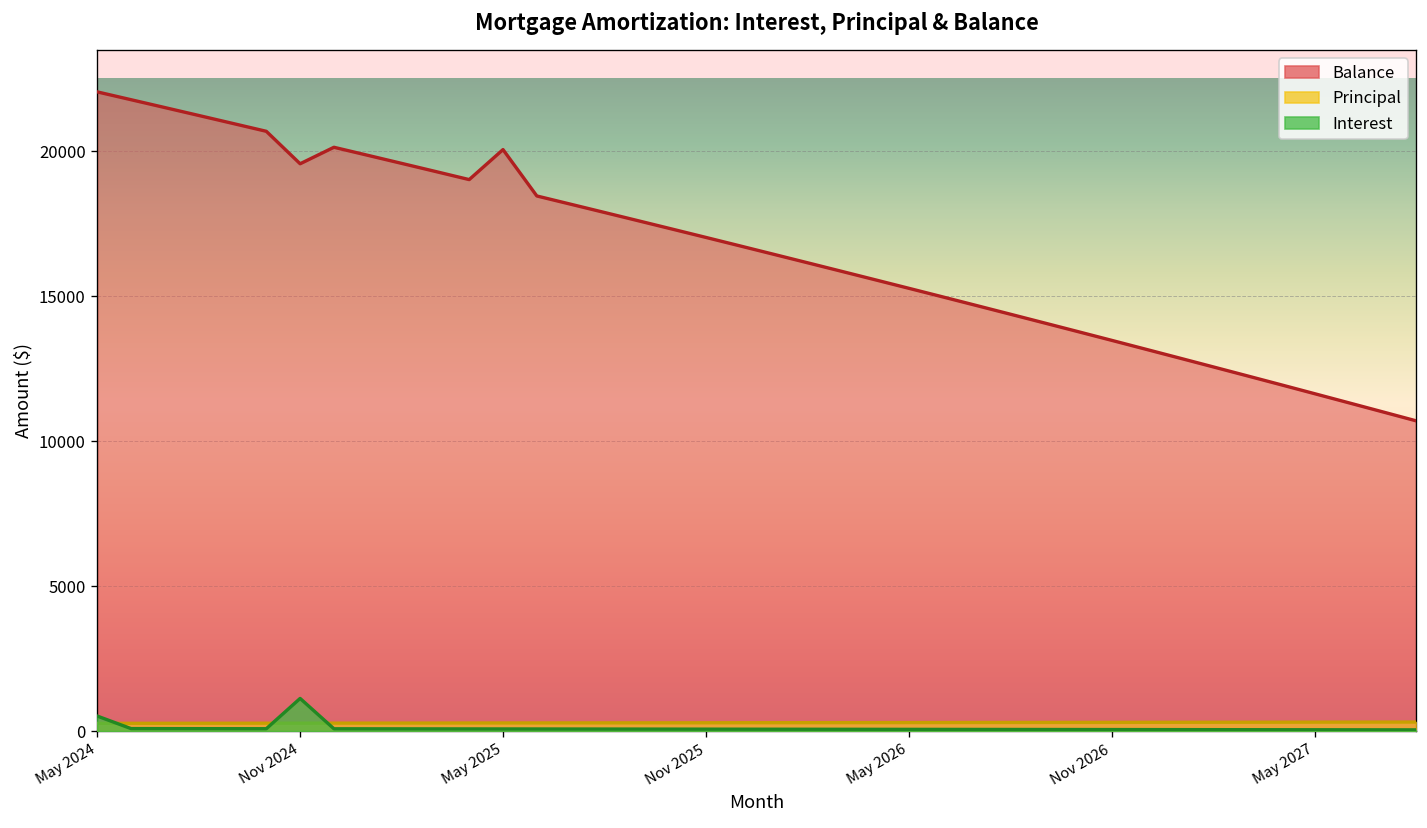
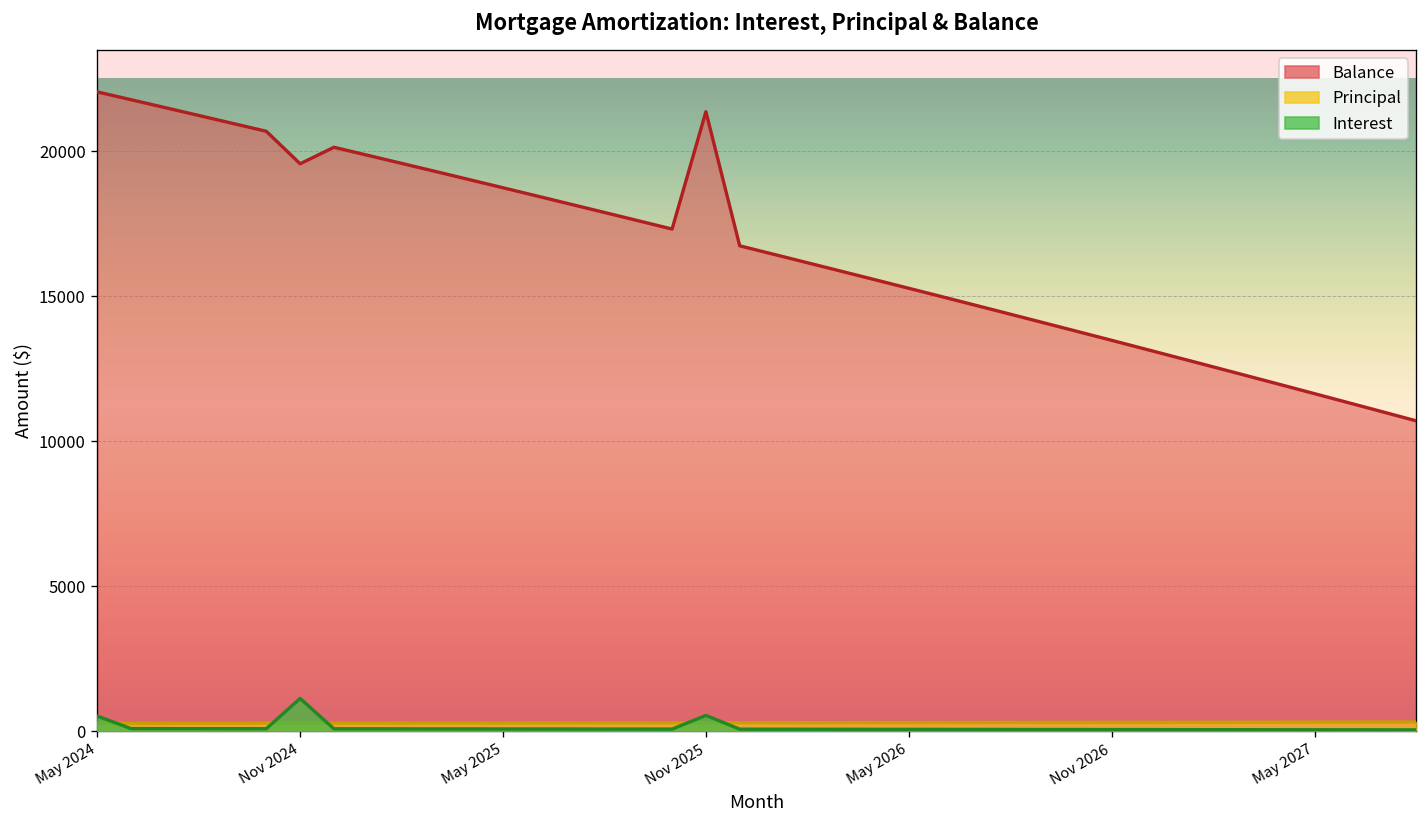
  {
    "Balance": {
      "May 2024": 22100,
      "Nov 2024": 19600,
-     "May 2025": 20100,
-     "Nov 2025": 17000,
+     "May 2025": 18700,
+     "Nov 2025": 21400,
      "May 2026": 15300,
      "Nov 2026": 13500,
      "May 2027": 11600
    },
    "Principal": {
      "May 2024": 300,
      "Nov 2024": 300,
      "May 2025": 300,
      "Nov 2025": 300,
      "May 2026": 300,
      "Nov 2026": 300,
      "May 2027": 300
    },
    "Interest": {
      "May 2024": 500,
      "Nov 2024": 1100,
      "May 2025": 100,
-     "Nov 2025": 100,
+     "Nov 2025": 500,
      "May 2026": 100,
      "Nov 2026": 100,
      "May 2027": 0
    }
  }
